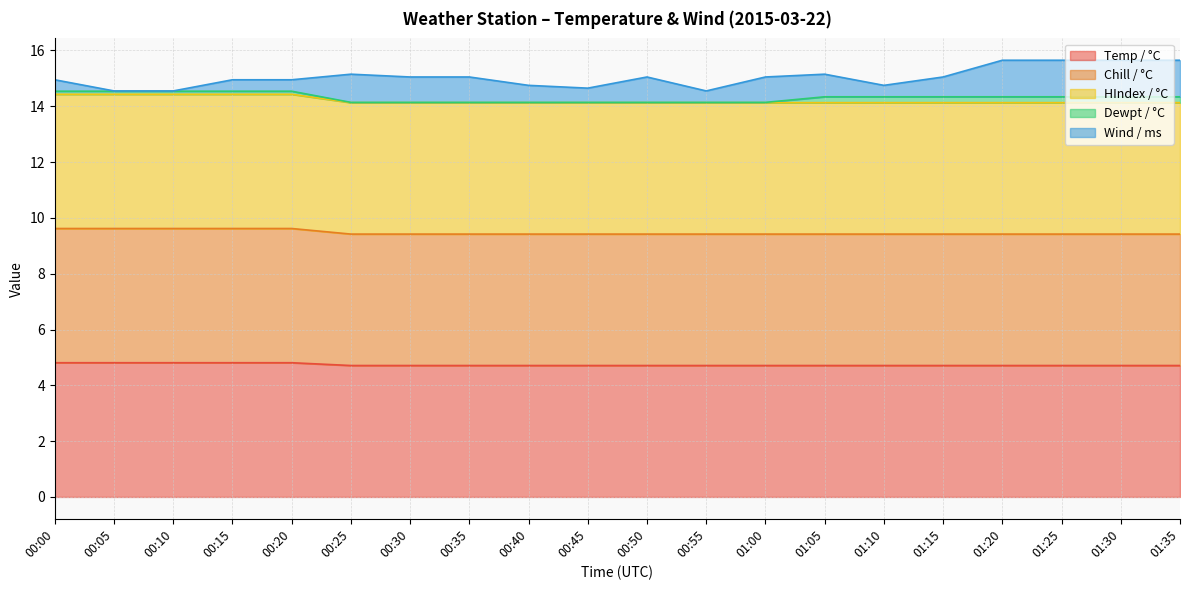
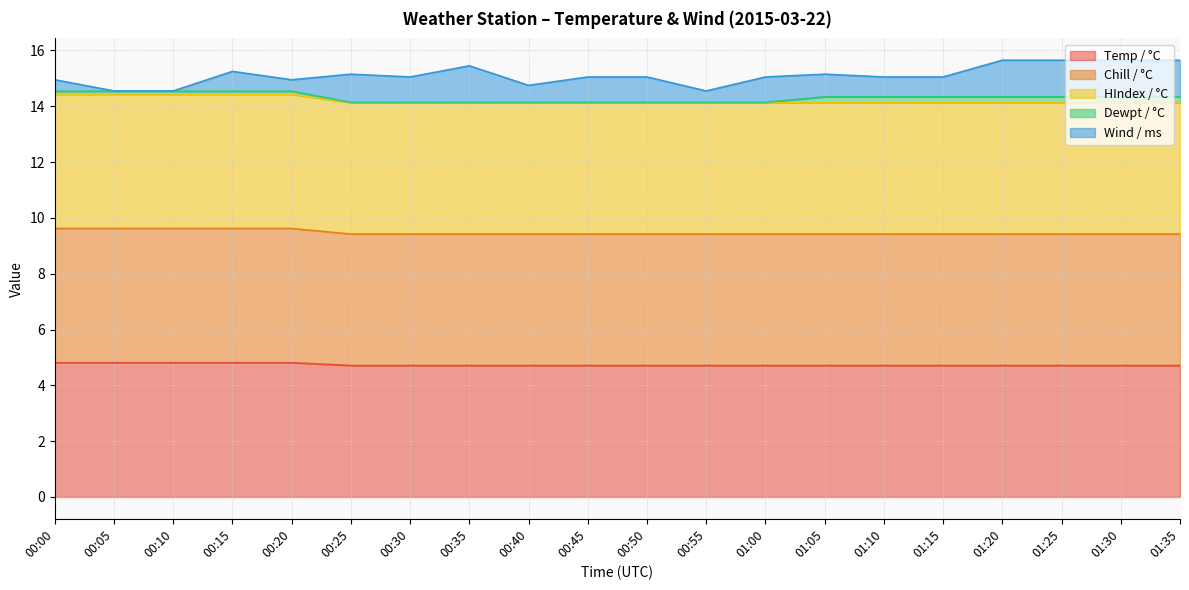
  {
    "HIndex / °C": {
      "00:00": 4.8,
      "00:05": 4.8,
      "00:10": 4.8,
      "00:15": 4.8,
      "00:20": 4.8,
      "01:05": 4.7,
      "01:10": 4.7,
      "01:15": 4.7,
      "01:20": 4.7,
      "01:25": 4.7,
      "01:35": 4.7
    },
    "Dewpt / °C": {
      "00:00": 0.1,
      "00:15": 0.1,
      "00:20": 0.1,
      "01:05": 0.2,
      "01:10": 0.2,
      "01:15": 0.2,
      "01:20": 0.2,
      "01:25": 0.2,
      "01:35": 0.2
    },
    "Wind / ms": {
      "00:00": 0.4,
-     "00:15": 0.4,
+     "00:15": 0.7,
      "00:20": 0.4,
      "00:25": 1.0,
      "00:30": 0.9,
-     "00:35": 0.9,
+     "00:35": 1.3,
      "00:40": 0.6,
-     "00:45": 0.5,
+     "00:45": 0.9,
      "00:50": 0.9,
      "00:55": 0.4,
      "01:00": 0.9,
      "01:05": 0.8,
-     "01:10": 0.4,
+     "01:10": 0.7,
      "01:15": 0.7,
      "01:20": 1.3,
      "01:25": 1.3,
      "01:35": 1.3
    }
  }
